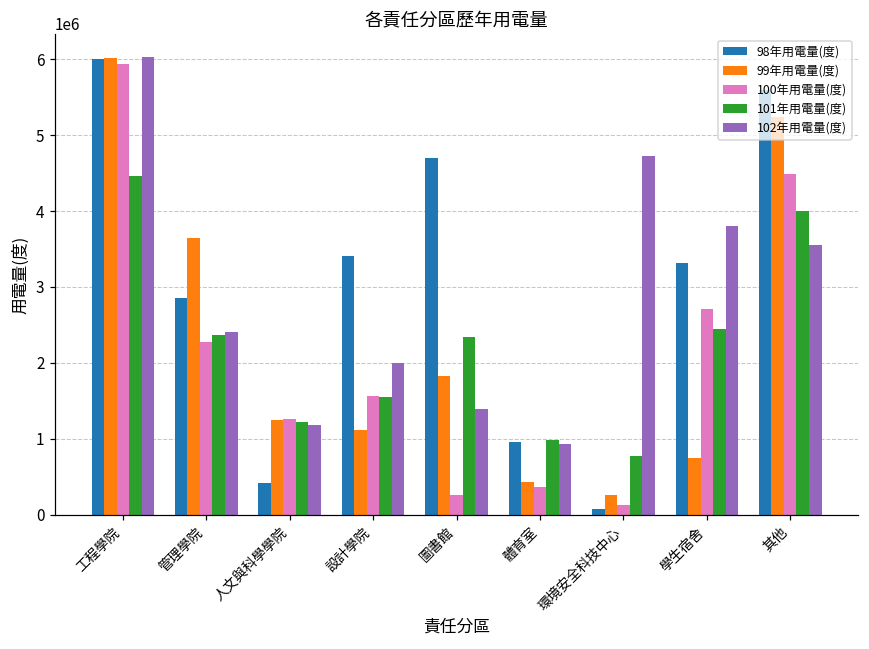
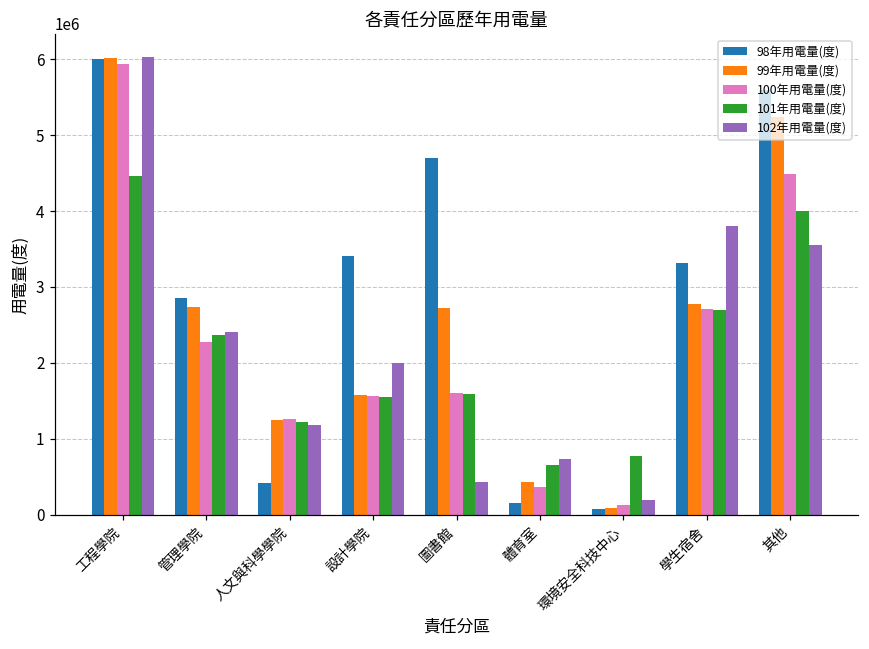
  {
    "98年用電量(度)": {
      "工程學院": 6000000,
      "管理學院": 2900000,
      "人文與科學學院": 400000,
      "設計學院": 3400000,
      "圖書館": 4700000,
-     "體育室": 1000000,
+     "體育室": 100000,
      "環境安全科技中心": 100000,
      "學生宿舍": 3300000
    },
    "99年用電量(度)": {
      "工程學院": 6000000,
-     "管理學院": 3600000,
+     "管理學院": 2700000,
      "人文與科學學院": 1200000,
-     "設計學院": 1100000,
-     "圖書館": 1800000,
+     "設計學院": 1600000,
+     "圖書館": 2700000,
      "體育室": 400000,
-     "環境安全科技中心": 300000,
-     "學生宿舍": 800000
+     "環境安全科技中心": 100000,
+     "學生宿舍": 2800000
    },
    "100年用電量(度)": {
      "工程學院": 5900000,
      "管理學院": 2300000,
      "人文與科學學院": 1300000,
      "設計學院": 1600000,
-     "圖書館": 300000,
+     "圖書館": 1600000,
      "體育室": 400000,
      "環境安全科技中心": 100000,
      "學生宿舍": 2700000,
      "其他": 4500000
    },
    "101年用電量(度)": {
      "工程學院": 4500000,
      "管理學院": 2400000,
      "人文與科學學院": 1200000,
      "設計學院": 1500000,
-     "圖書館": 2300000,
-     "體育室": 1000000,
+     "圖書館": 1600000,
+     "體育室": 700000,
      "環境安全科技中心": 800000,
-     "學生宿舍": 2400000,
+     "學生宿舍": 2700000,
      "其他": 4000000
    },
    "102年用電量(度)": {
      "工程學院": 6000000,
      "管理學院": 2400000,
      "人文與科學學院": 1200000,
      "設計學院": 2000000,
-     "圖書館": 1400000,
-     "體育室": 900000,
-     "環境安全科技中心": 4700000,
+     "圖書館": 400000,
+     "體育室": 700000,
+     "環境安全科技中心": 200000,
      "學生宿舍": 3800000,
      "其他": 3600000
    }
  }
